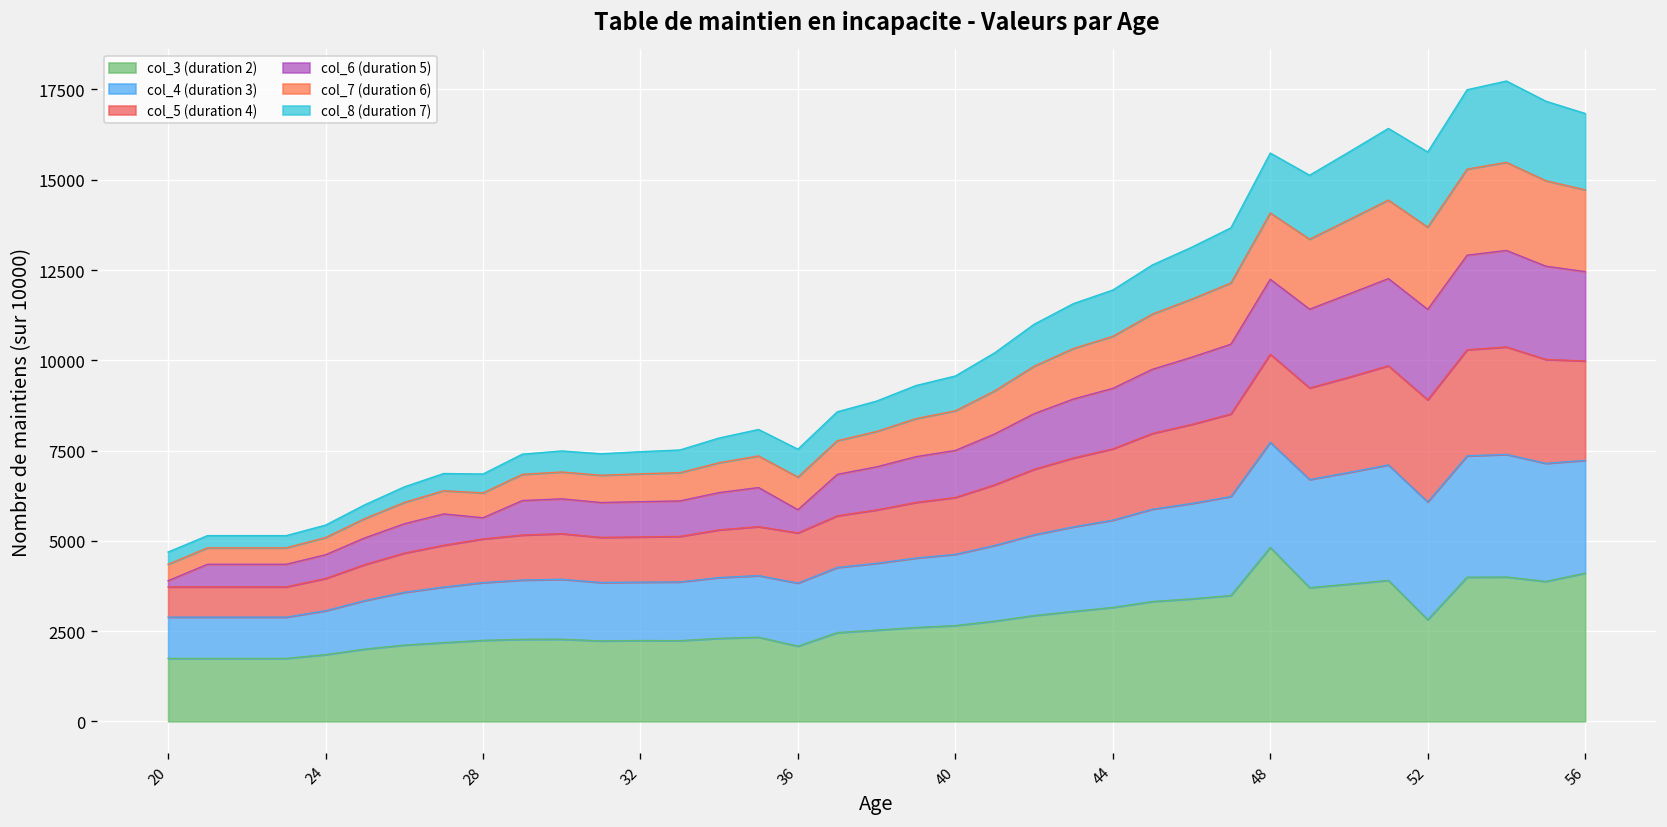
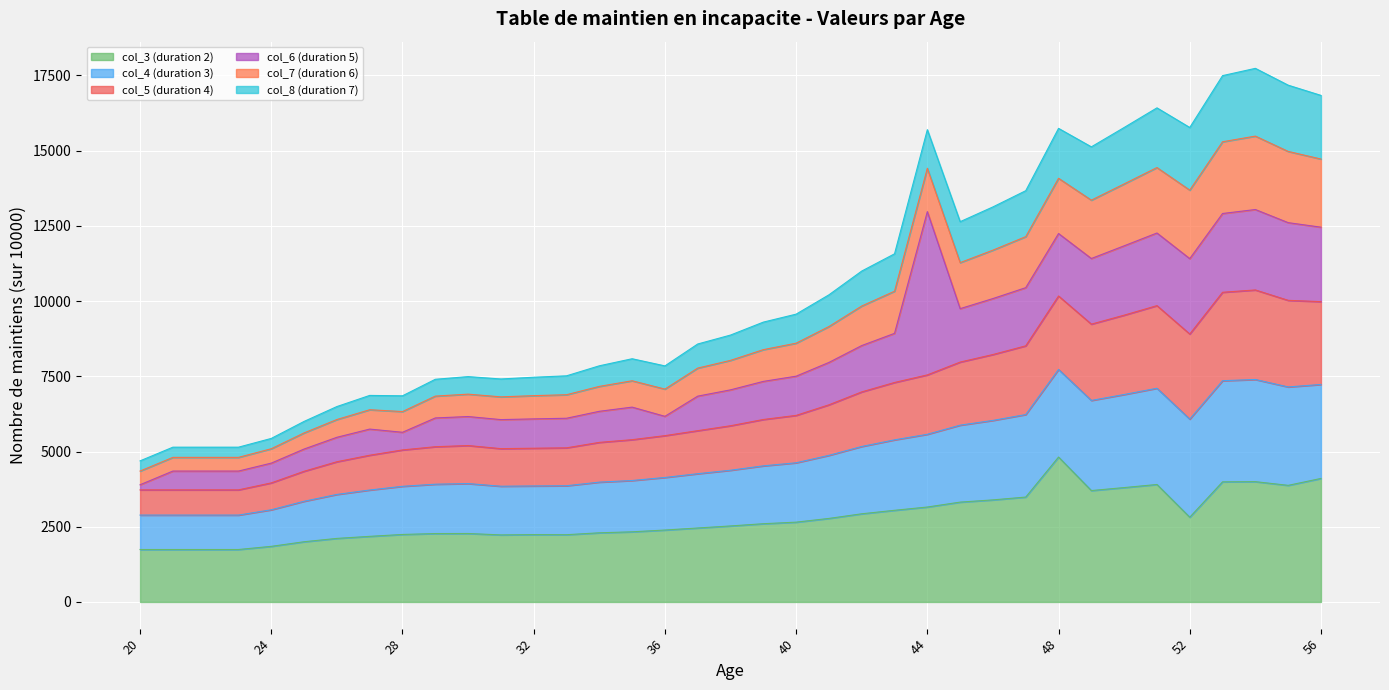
  {
    "col_3 (duration 2)": {
      "20": 1700,
      "24": 1800,
      "28": 2200,
      "32": 2200,
-     "36": 2100,
+     "36": 2400,
      "40": 2700,
      "44": 3200,
      "48": 4800,
      "52": 2800,
      "56": 4100
    },
    "col_6 (duration 5)": {
      "20": 200,
      "24": 700,
      "28": 600,
      "32": 1000,
      "36": 600,
      "40": 1300,
-     "44": 1700,
+     "44": 5400,
      "48": 2100,
      "52": 2500,
      "56": 2500
    }
  }
